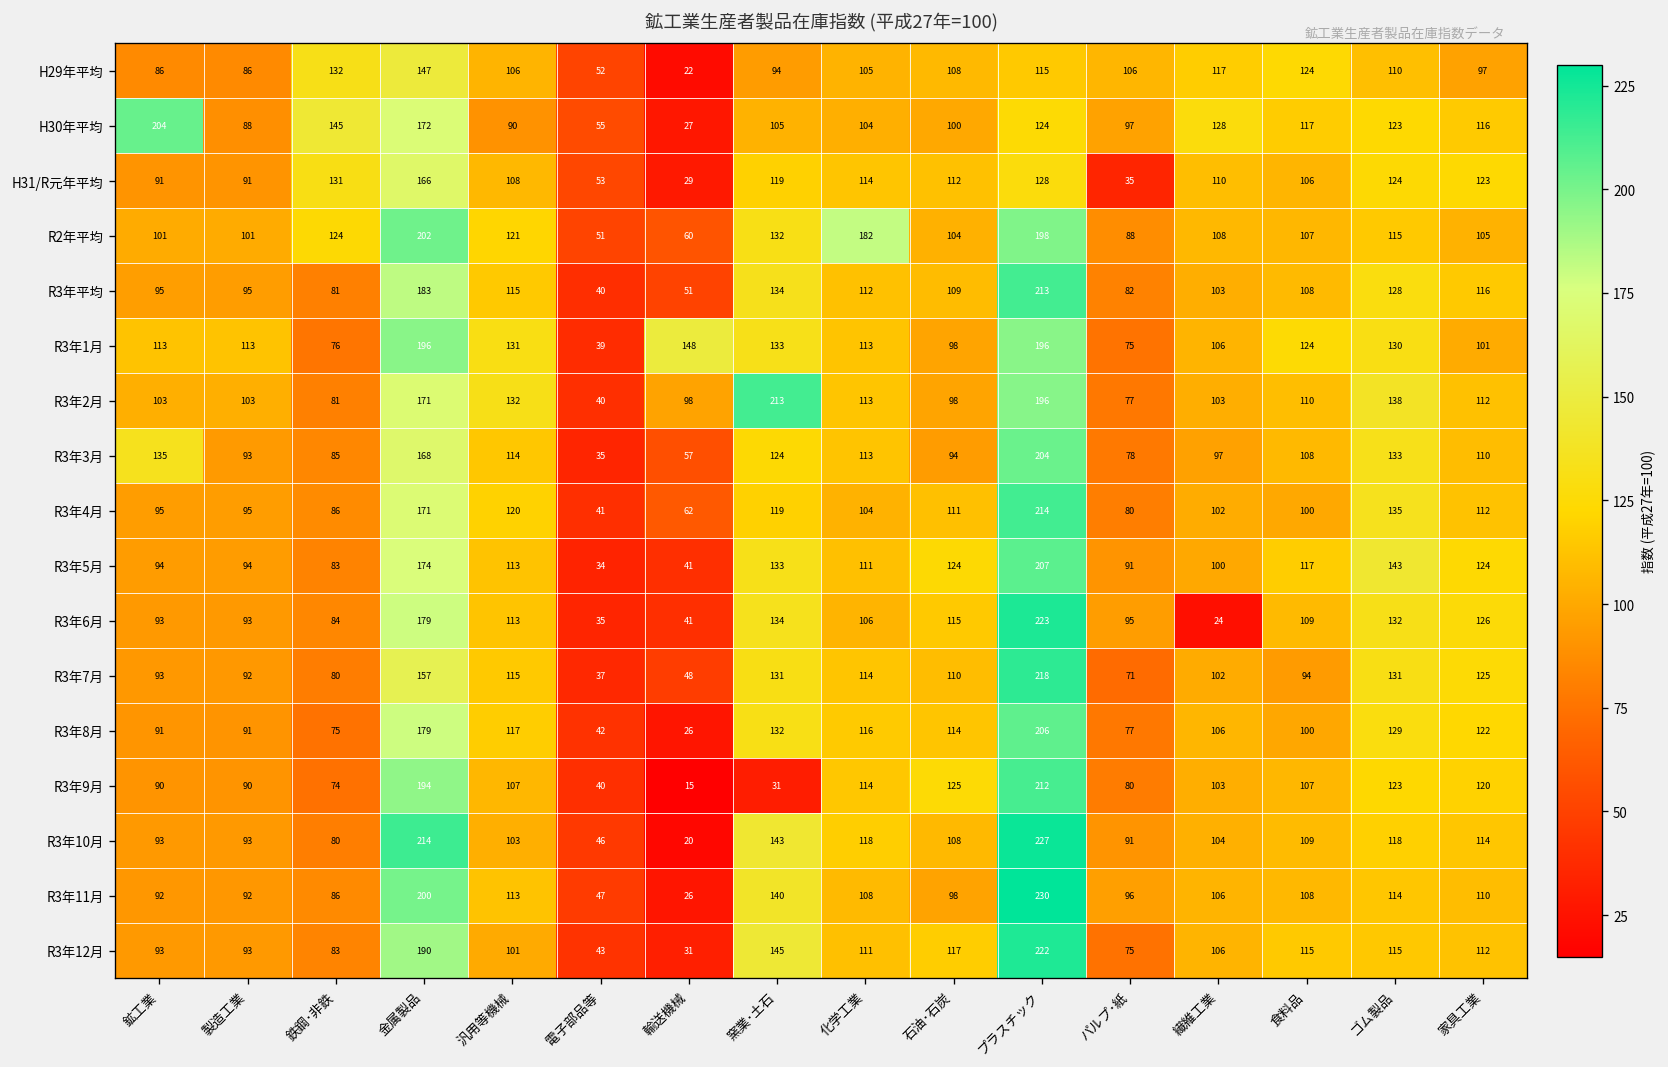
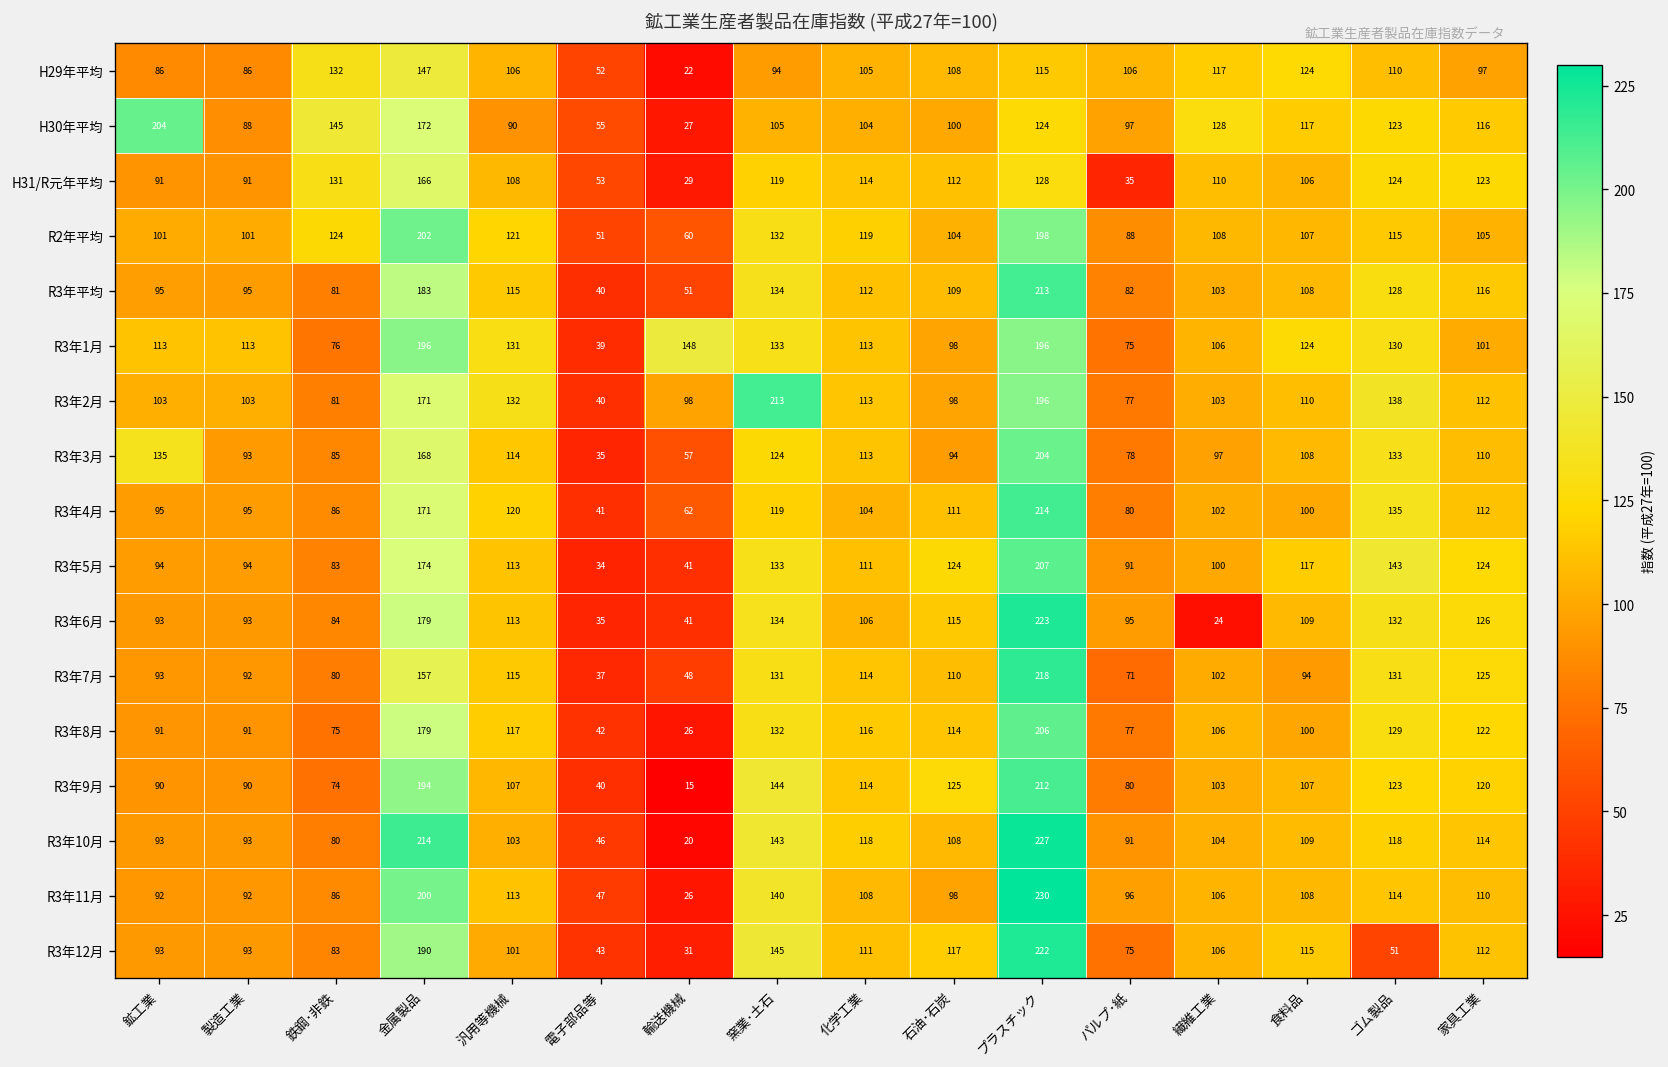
  {
    "R2年平均": {
      "鉱工業": 101,
      "製造工業": 101,
      "鉄鋼･非鉄": 124,
      "金属製品": 202,
      "汎用等機械": 121,
      "電子部品等": 51,
      "輸送機械": 60,
      "窯業･土石": 132,
-     "化学工業": 182,
+     "化学工業": 119,
      "石油･石炭": 104,
      "プラスチック": 198,
      "パルプ･紙": 88,
      "繊維工業": 108,
      "食料品": 107,
      "ゴム製品": 115,
      "家具工業": 105
    },
    "R3年9月": {
      "鉱工業": 90,
      "製造工業": 90,
      "鉄鋼･非鉄": 74,
      "金属製品": 194,
      "汎用等機械": 107,
      "電子部品等": 40,
      "輸送機械": 15,
-     "窯業･土石": 31,
+     "窯業･土石": 144,
      "化学工業": 114,
      "石油･石炭": 125,
      "プラスチック": 212,
      "パルプ･紙": 80,
      "繊維工業": 103,
      "食料品": 107,
      "ゴム製品": 123,
      "家具工業": 120
    },
    "R3年12月": {
      "鉱工業": 93,
      "製造工業": 93,
      "鉄鋼･非鉄": 83,
      "金属製品": 190,
      "汎用等機械": 101,
      "電子部品等": 43,
      "輸送機械": 31,
      "窯業･土石": 145,
      "化学工業": 111,
      "石油･石炭": 117,
      "プラスチック": 222,
      "パルプ･紙": 75,
      "繊維工業": 106,
      "食料品": 115,
-     "ゴム製品": 115,
+     "ゴム製品": 51,
      "家具工業": 112
    }
  }
